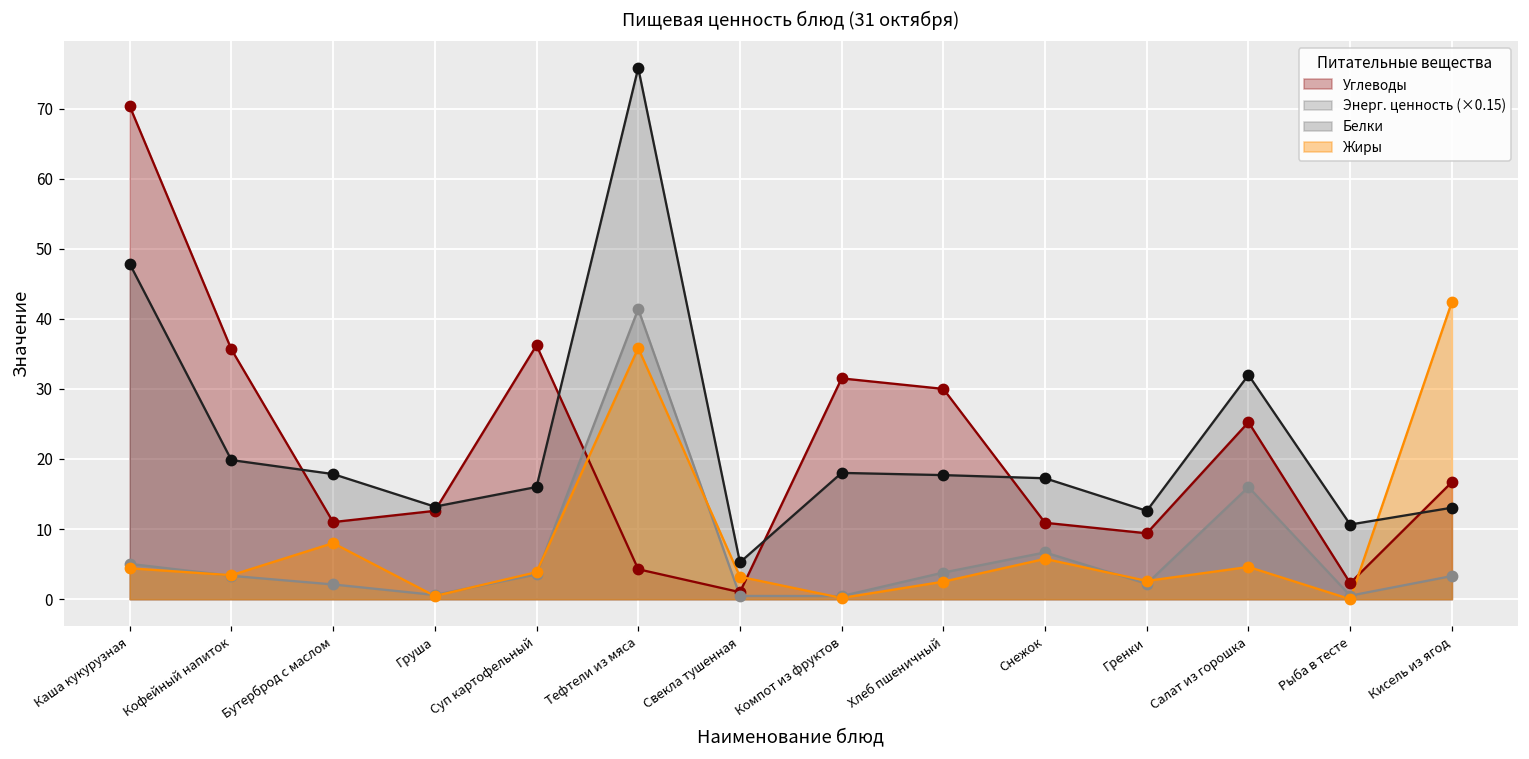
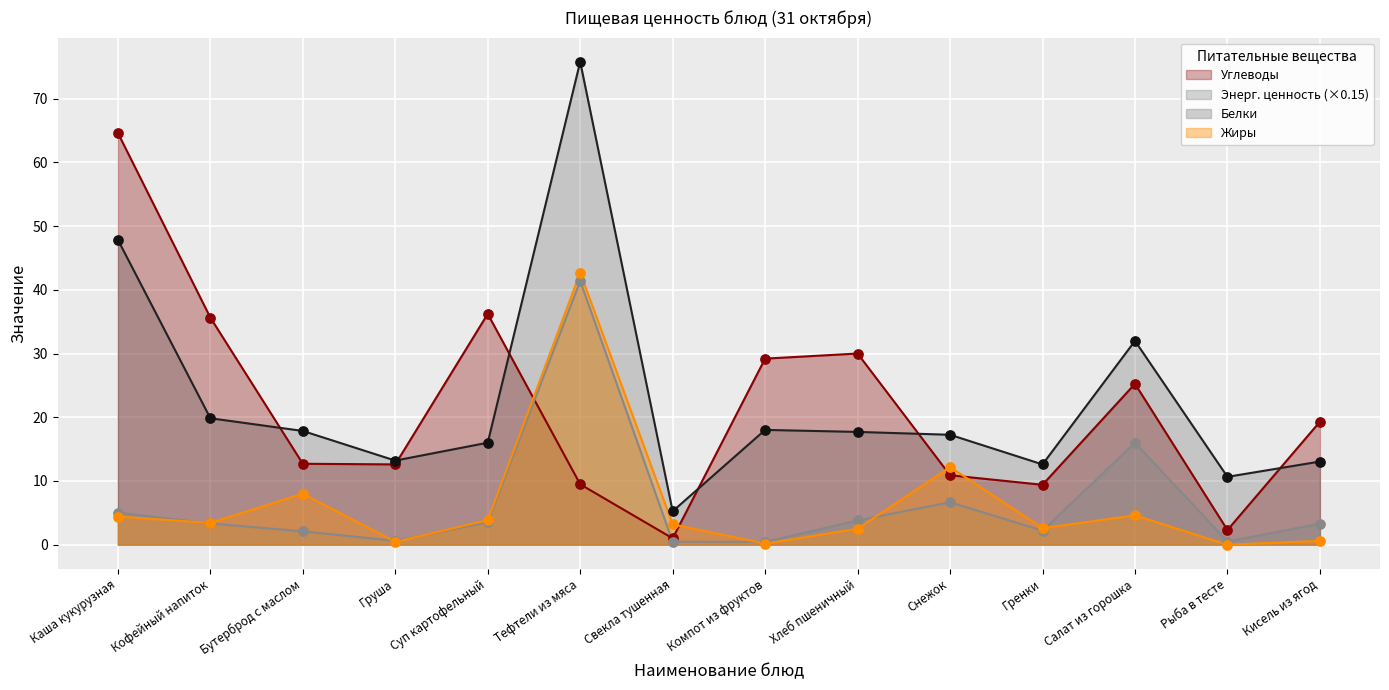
  {
    "Углеводы": {
-     "Каша кукурузная": 70,
+     "Каша кукурузная": 65,
      "Кофейный напиток": 36,
-     "Бутерброд с маслом": 11,
+     "Бутерброд с маслом": 13,
      "Груша": 13,
      "Суп картофельный": 36,
-     "Тефтели из мяса": 4,
+     "Тефтели из мяса": 9,
      "Свекла тушенная": 1,
-     "Компот из фруктов": 32,
+     "Компот из фруктов": 29,
      "Хлеб пшеничный": 30,
      "Снежок": 11,
      "Гренки": 9,
      "Салат из горошка": 25,
      "Рыба в тесте": 2,
-     "Кисель из ягод": 17
+     "Кисель из ягод": 19
    },
    "Жиры": {
      "Каша кукурузная": 4,
      "Бутерброд с маслом": 8,
-     "Тефтели из мяса": 36,
+     "Тефтели из мяса": 43,
      "Свекла тушенная": 3,
      "Хлеб пшеничный": 3,
-     "Снежок": 6,
+     "Снежок": 12,
      "Гренки": 3,
      "Салат из горошка": 5,
      "Рыба в тесте": 0,
-     "Кисель из ягод": 42
+     "Кисель из ягод": 1
    }
  }
